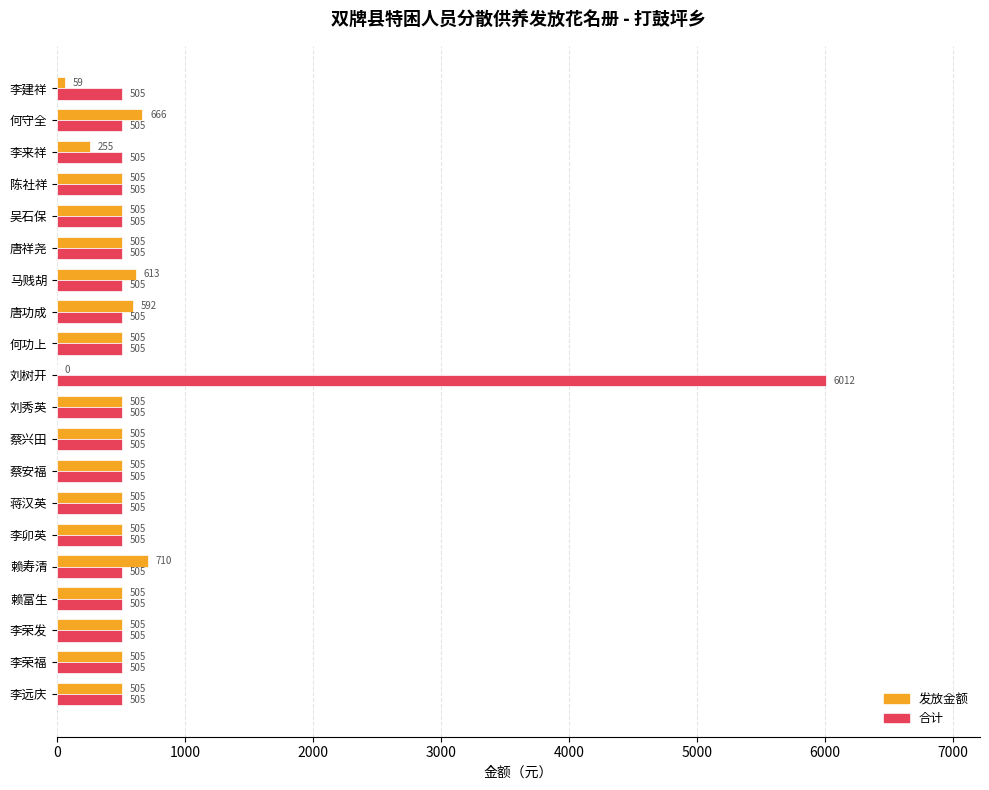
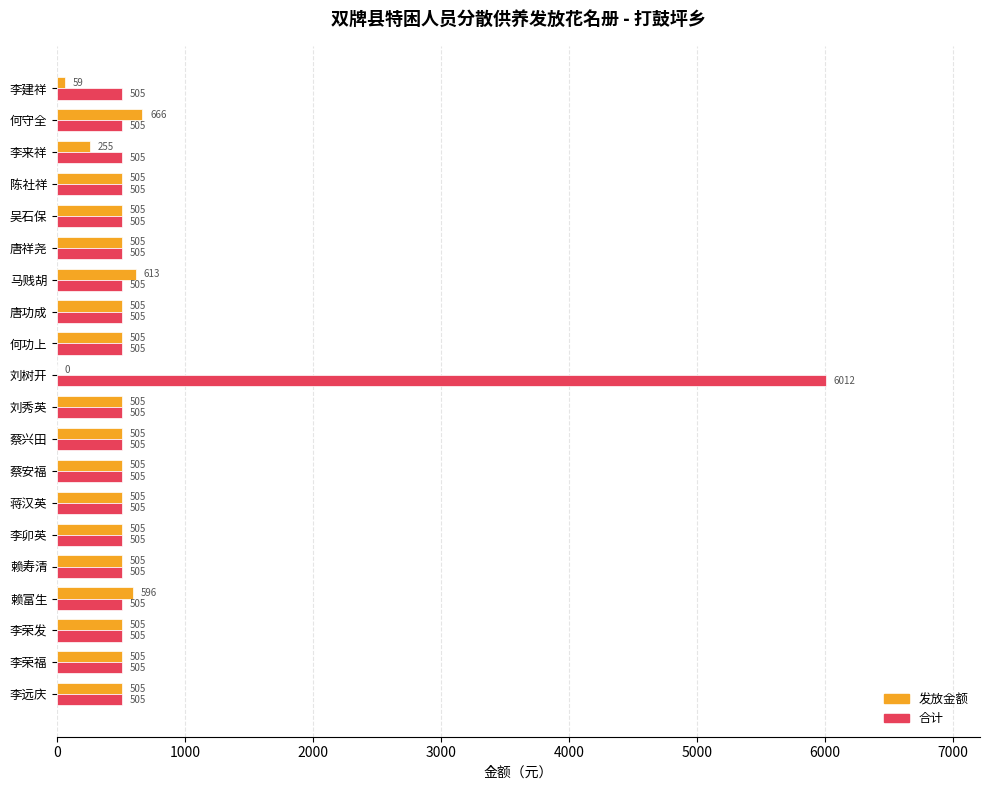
  {
    "发放金额": {
      "李建祥": 59,
      "何守全": 666,
      "李来祥": 255,
      "陈社祥": 505,
      "吴石保": 505,
      "唐祥尧": 505,
      "马贱胡": 613,
-     "唐功成": 592,
+     "唐功成": 505,
      "何功上": 505,
      "刘树开": 0,
      "刘秀英": 505,
      "蔡兴田": 505,
      "蔡安福": 505,
      "蒋汉英": 505,
      "李卯英": 505,
-     "赖寿清": 710,
-     "赖富生": 505,
+     "赖寿清": 505,
+     "赖富生": 596,
      "李荣发": 505,
      "李荣福": 505,
      "李远庆": 505
    },
    "合计": {
      "李建祥": 505,
      "何守全": 505,
      "李来祥": 505,
      "陈社祥": 505,
      "吴石保": 505,
      "唐祥尧": 505,
      "马贱胡": 505,
      "唐功成": 505,
      "何功上": 505,
      "刘树开": 6012,
      "刘秀英": 505,
      "蔡兴田": 505,
      "蔡安福": 505,
      "蒋汉英": 505,
      "李卯英": 505,
      "赖寿清": 505,
      "赖富生": 505,
      "李荣发": 505,
      "李荣福": 505,
      "李远庆": 505
    }
  }
